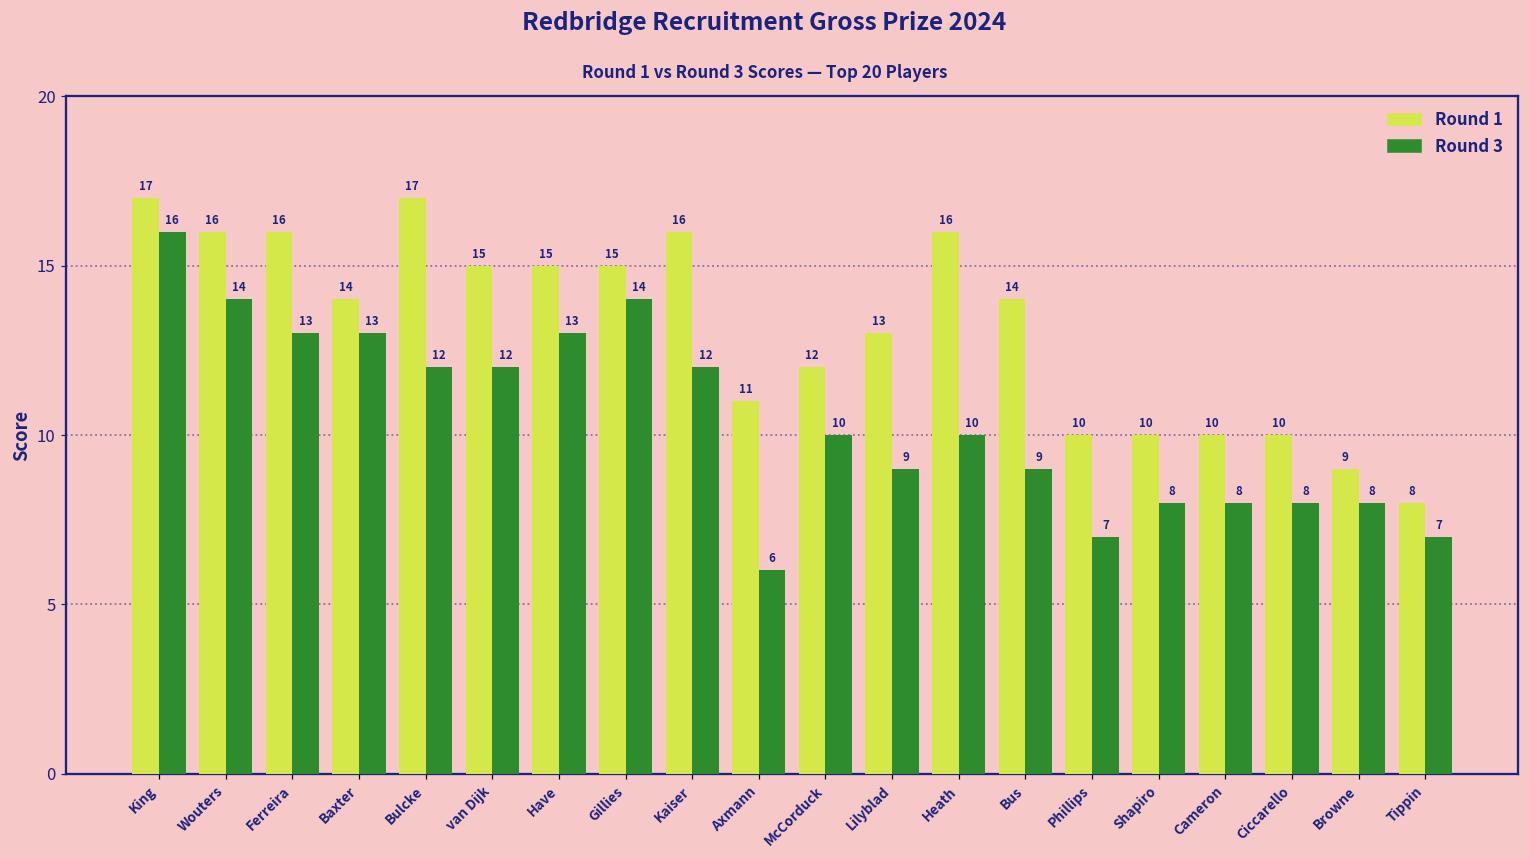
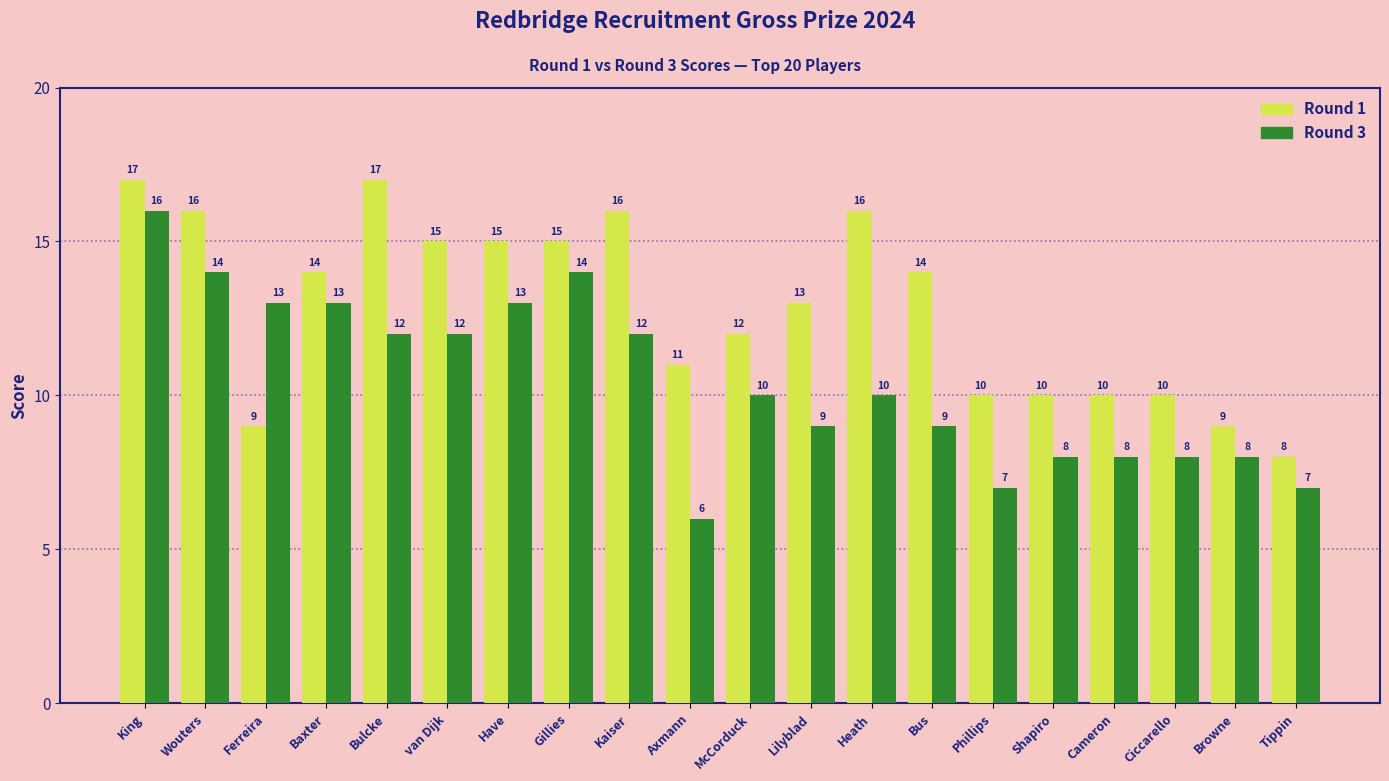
  {
    "Round 1": {
      "King": 17,
      "Wouters": 16,
-     "Ferreira": 16,
+     "Ferreira": 9,
      "Baxter": 14,
      "Bulcke": 17,
      "van Dijk": 15,
      "Have": 15,
      "Gillies": 15,
      "Kaiser": 16,
      "Axmann": 11,
      "McCorduck": 12,
      "Lilyblad": 13,
      "Heath": 16,
      "Bus": 14,
      "Phillips": 10,
      "Shapiro": 10,
      "Cameron": 10,
      "Ciccarello": 10,
      "Browne": 9,
      "Tippin": 8
    },
    "Round 3": {
      "King": 16,
      "Wouters": 14,
      "Ferreira": 13,
      "Baxter": 13,
      "Bulcke": 12,
      "van Dijk": 12,
      "Have": 13,
      "Gillies": 14,
      "Kaiser": 12,
      "Axmann": 6,
      "McCorduck": 10,
      "Lilyblad": 9,
      "Heath": 10,
      "Bus": 9,
      "Phillips": 7,
      "Shapiro": 8,
      "Cameron": 8,
      "Ciccarello": 8,
      "Browne": 8,
      "Tippin": 7
    }
  }
